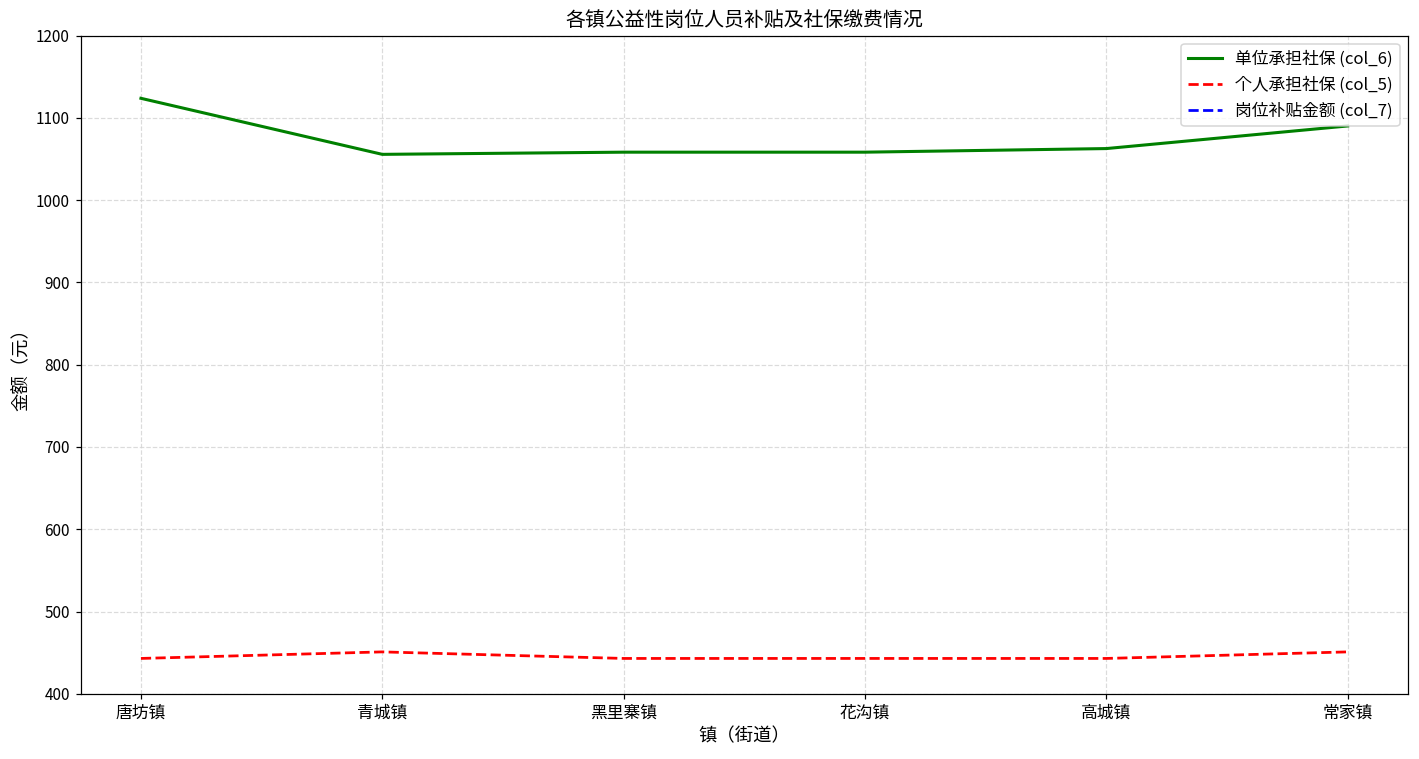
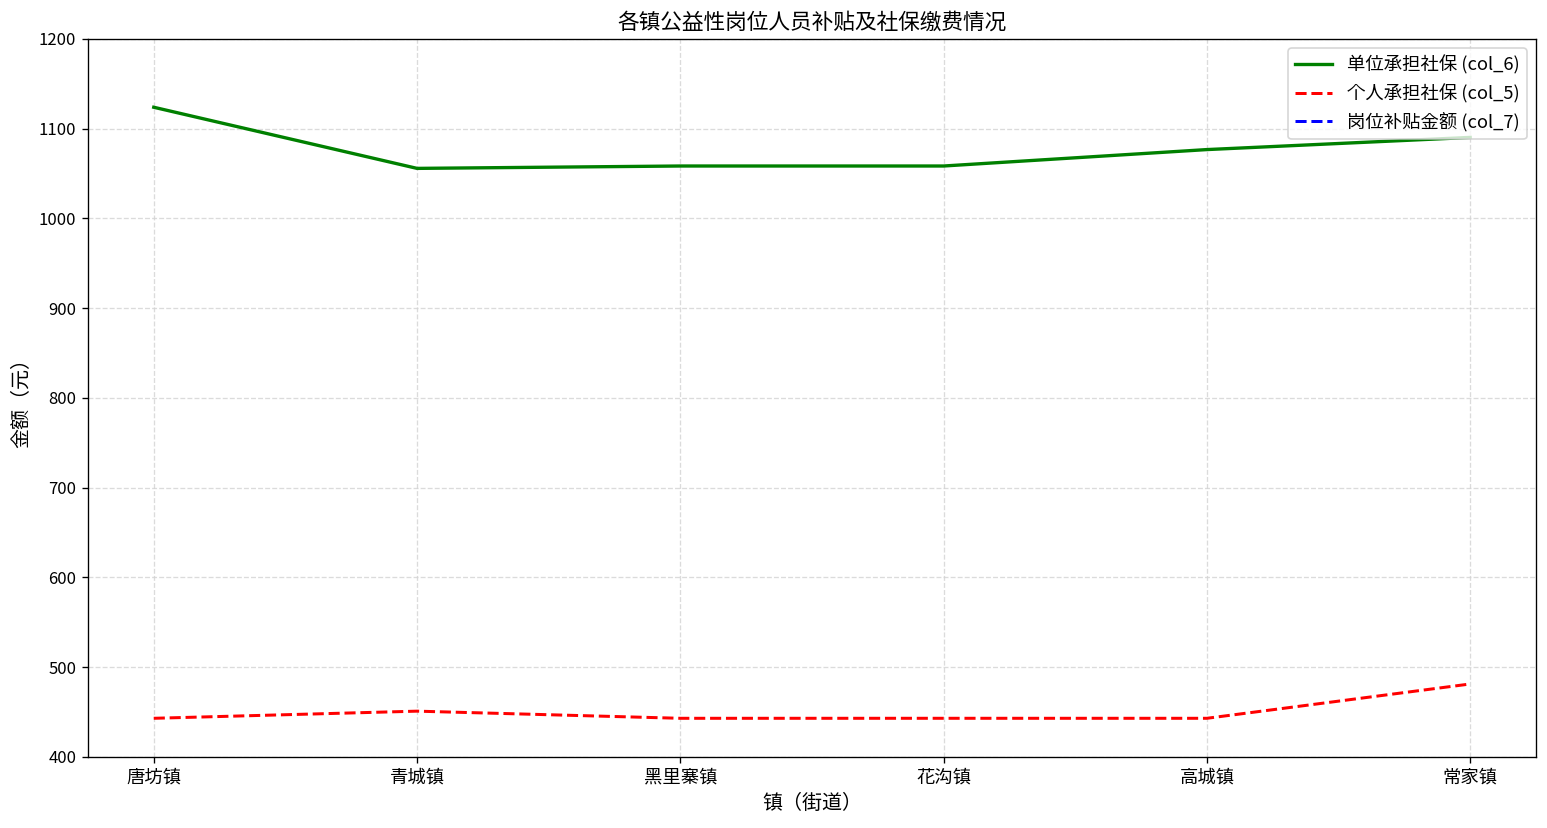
  {
    "单位承担社保 (col_6)": {
      "唐坊镇": 1120,
      "青城镇": 1060,
      "黑里寨镇": 1060,
      "花沟镇": 1060,
-     "高城镇": 1060
+     "高城镇": 1080
    },
    "个人承担社保 (col_5)": {
      "唐坊镇": 440,
      "青城镇": 450,
      "黑里寨镇": 440,
      "花沟镇": 440,
      "高城镇": 440,
-     "常家镇": 450
+     "常家镇": 480
    }
  }
